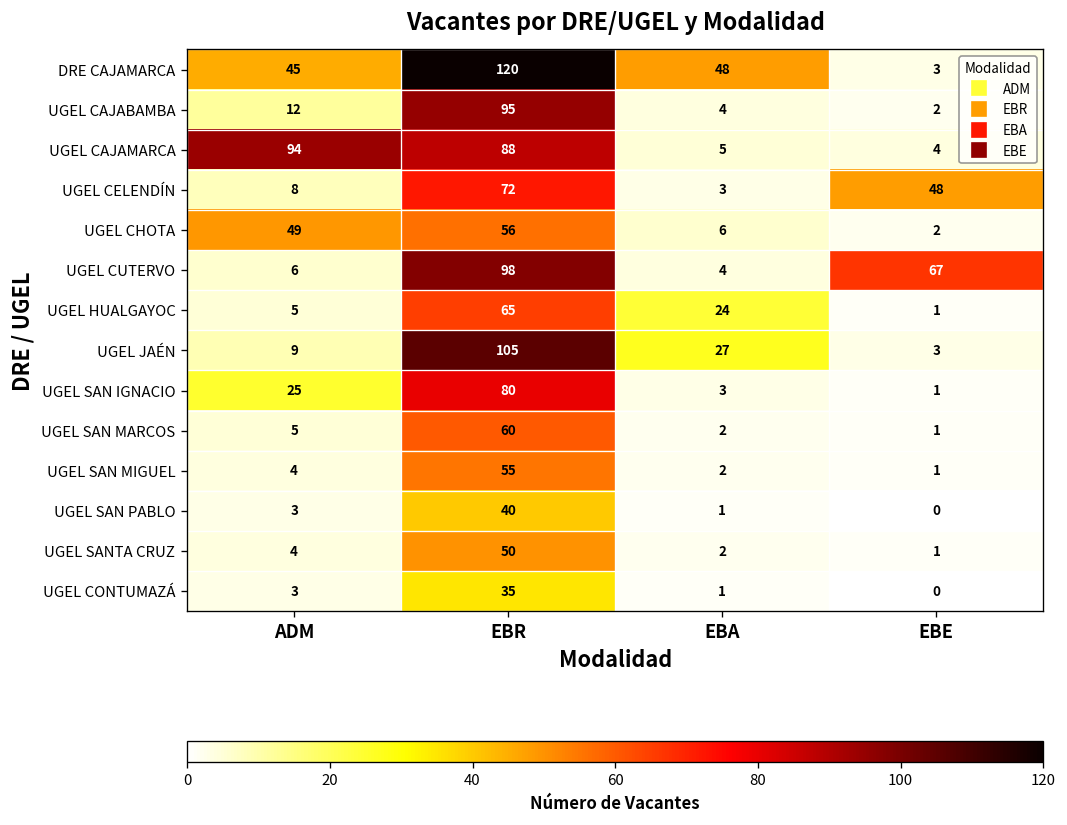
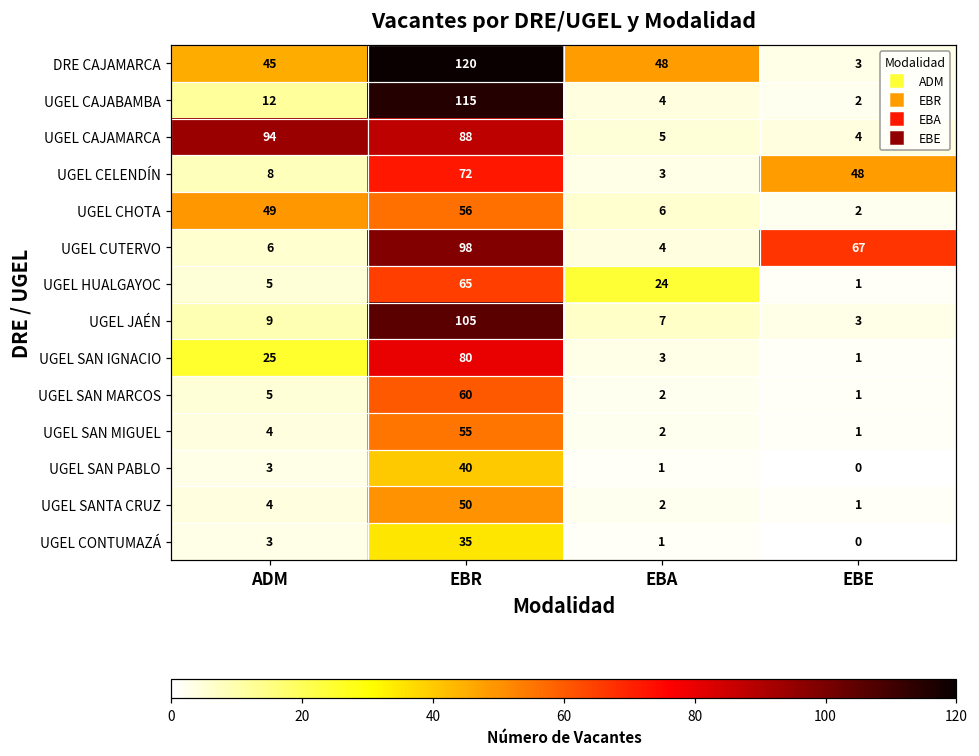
  {
    "DRE CAJAMARCA": {
      "ADM": 45,
      "EBR": 120,
      "EBA": 48,
      "EBE": 3
    },
    "UGEL CAJABAMBA": {
      "ADM": 12,
-     "EBR": 95,
+     "EBR": 115,
      "EBA": 4,
      "EBE": 2
    },
    "UGEL CAJAMARCA": {
      "ADM": 94,
      "EBR": 88,
      "EBA": 5,
      "EBE": 4
    },
    "UGEL CELENDÍN": {
      "ADM": 8,
      "EBR": 72,
      "EBA": 3,
      "EBE": 48
    },
    "UGEL CHOTA": {
      "ADM": 49,
      "EBR": 56,
      "EBA": 6,
      "EBE": 2
    },
    "UGEL CUTERVO": {
      "ADM": 6,
      "EBR": 98,
      "EBA": 4,
      "EBE": 67
    },
    "UGEL HUALGAYOC": {
      "ADM": 5,
      "EBR": 65,
      "EBA": 24,
      "EBE": 1
    },
    "UGEL JAÉN": {
      "ADM": 9,
      "EBR": 105,
-     "EBA": 27,
+     "EBA": 7,
      "EBE": 3
    },
    "UGEL SAN IGNACIO": {
      "ADM": 25,
      "EBR": 80,
      "EBA": 3,
      "EBE": 1
    },
    "UGEL SAN MARCOS": {
      "ADM": 5,
      "EBR": 60,
      "EBA": 2,
      "EBE": 1
    },
    "UGEL SAN MIGUEL": {
      "ADM": 4,
      "EBR": 55,
      "EBA": 2,
      "EBE": 1
    },
    "UGEL SAN PABLO": {
      "ADM": 3,
      "EBR": 40,
      "EBA": 1,
      "EBE": 0
    },
    "UGEL SANTA CRUZ": {
      "ADM": 4,
      "EBR": 50,
      "EBA": 2,
      "EBE": 1
    },
    "UGEL CONTUMAZÁ": {
      "ADM": 3,
      "EBR": 35,
      "EBA": 1,
      "EBE": 0
    }
  }
